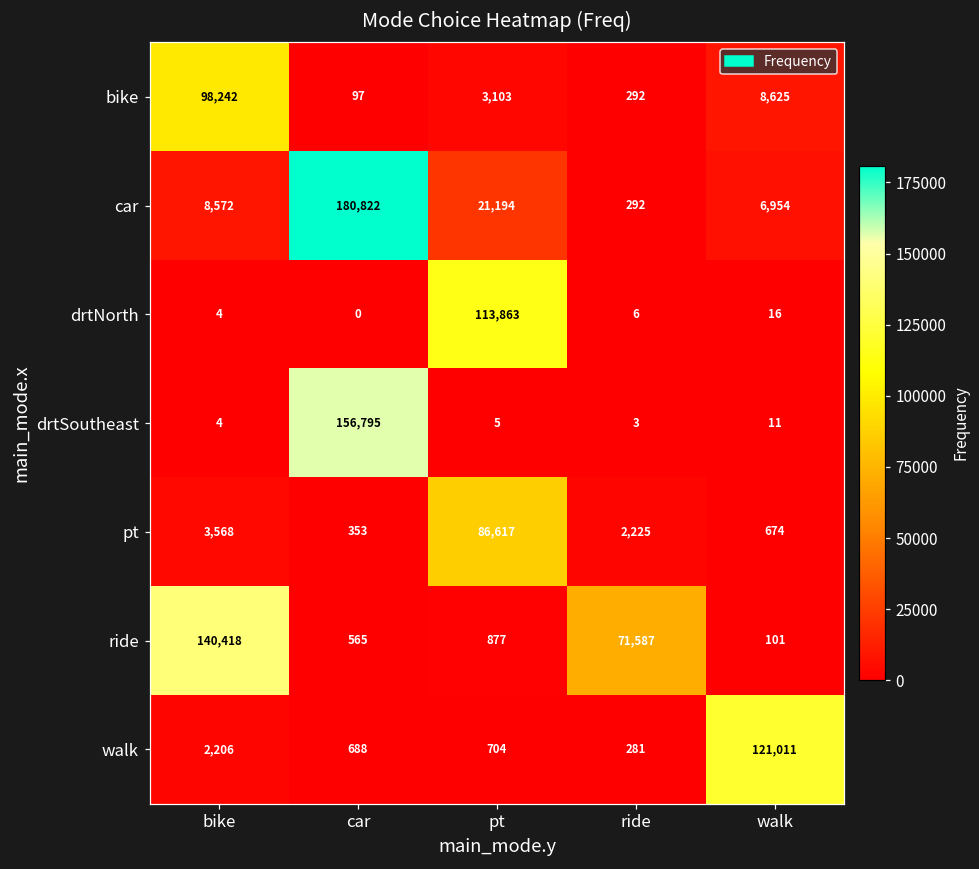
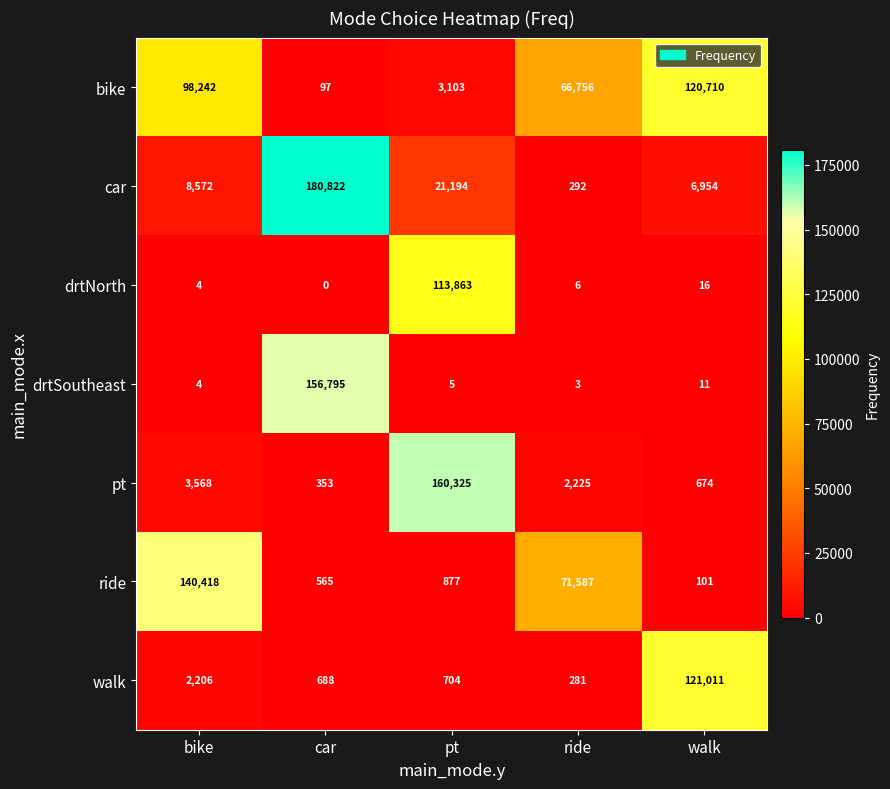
  {
    "bike": {
      "bike": "98,242",
      "car": "97",
      "pt": "3,103",
-     "ride": "292",
-     "walk": "8,625"
+     "ride": "66,756",
+     "walk": "120,710"
    },
    "car": {
      "bike": "8,572",
      "car": "180,822",
      "pt": "21,194",
      "ride": "292",
      "walk": "6,954"
    },
    "drtNorth": {
      "bike": "4",
      "car": "0",
      "pt": "113,863",
      "ride": "6",
      "walk": "16"
    },
    "drtSoutheast": {
      "bike": "4",
      "car": "156,795",
      "pt": "5",
      "ride": "3",
      "walk": "11"
    },
    "pt": {
      "bike": "3,568",
      "car": "353",
-     "pt": "86,617",
+     "pt": "160,325",
      "ride": "2,225",
      "walk": "674"
    },
    "ride": {
      "bike": "140,418",
      "car": "565",
      "pt": "877",
      "ride": "71,587",
      "walk": "101"
    },
    "walk": {
      "bike": "2,206",
      "car": "688",
      "pt": "704",
      "ride": "281",
      "walk": "121,011"
    }
  }
